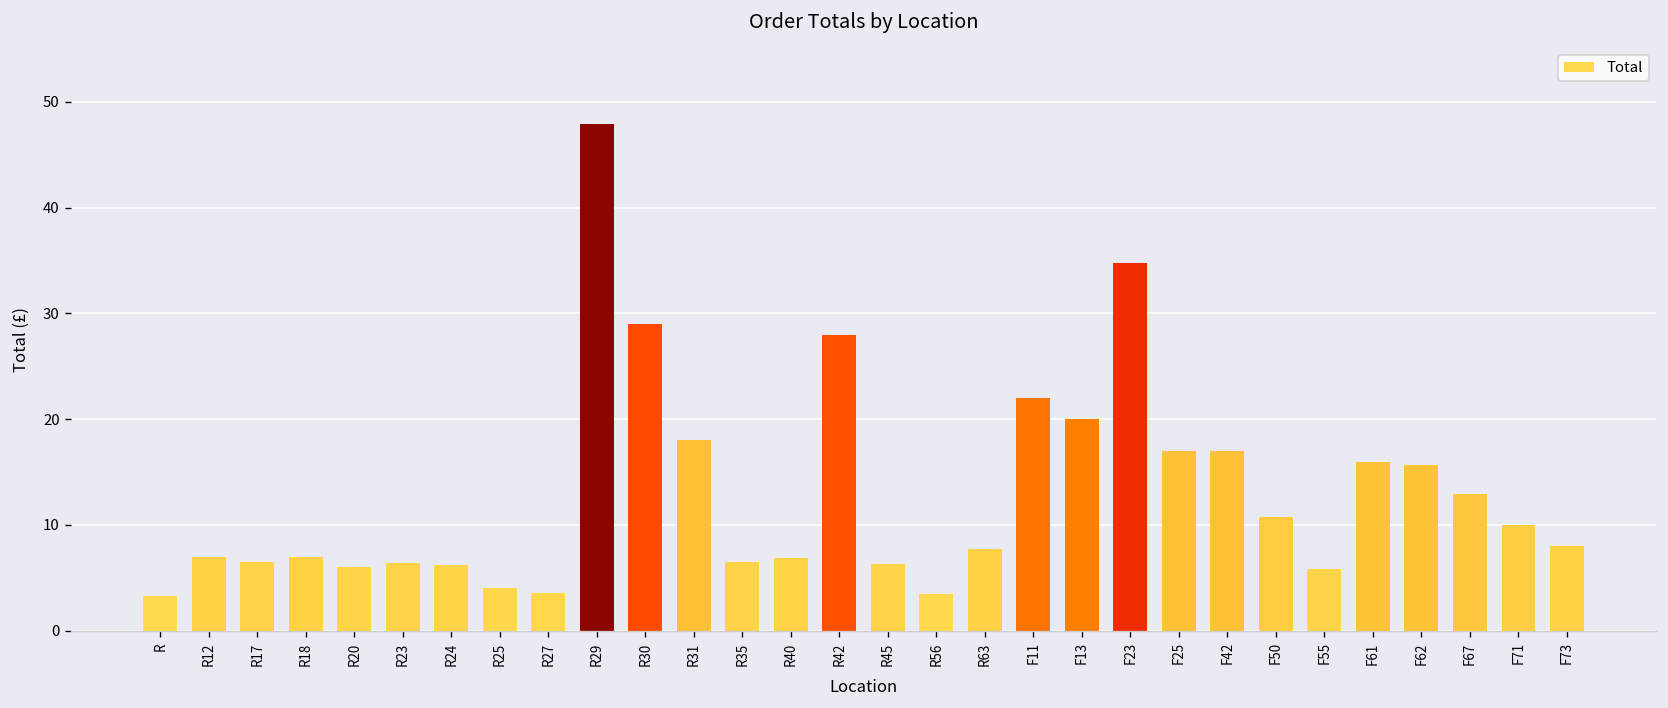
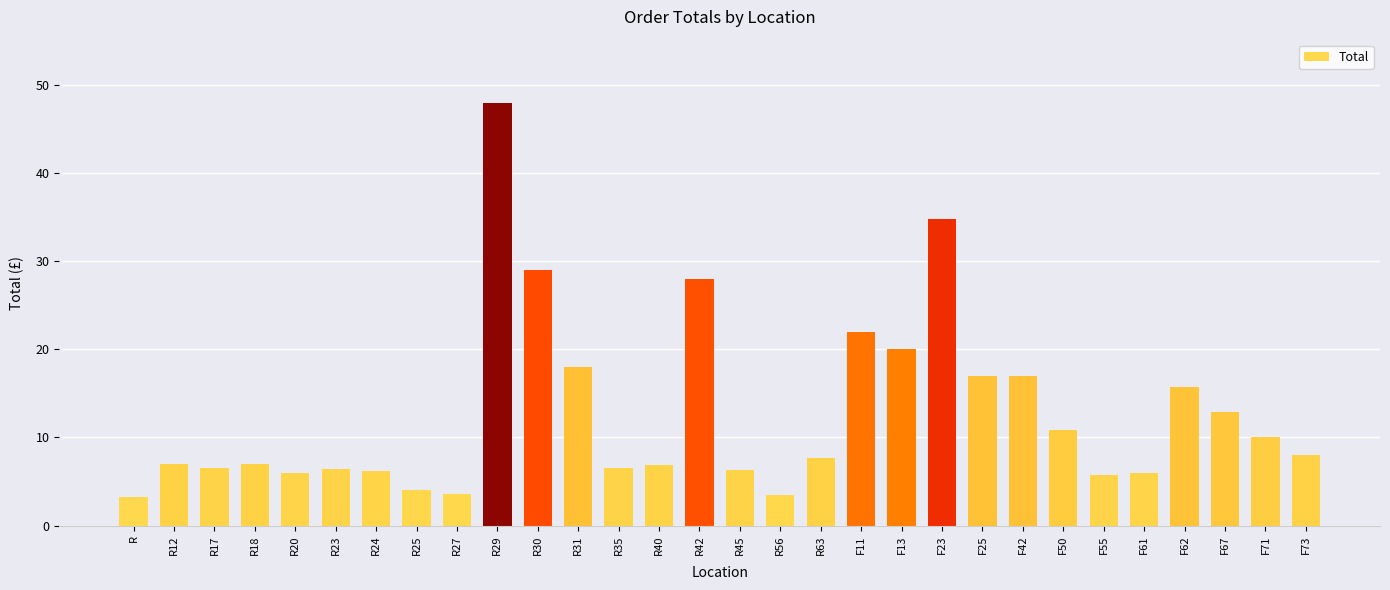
  {
    "R": 3,
    "R12": 7,
    "R17": 6,
    "R18": 7,
    "R20": 6,
    "R23": 6,
    "R24": 6,
    "R25": 4,
    "R27": 4,
    "R29": 48,
    "R30": 29,
    "R31": 18,
    "R35": 6,
    "R40": 7,
    "R42": 28,
    "R45": 6,
    "R56": 3,
    "R63": 8,
    "F11": 22,
    "F13": 20,
    "F23": 35,
    "F25": 17,
    "F42": 17,
    "F50": 11,
    "F55": 6,
-   "F61": 16,
+   "F61": 6,
    "F62": 16,
    "F67": 13,
    "F71": 10,
    "F73": 8
  }
